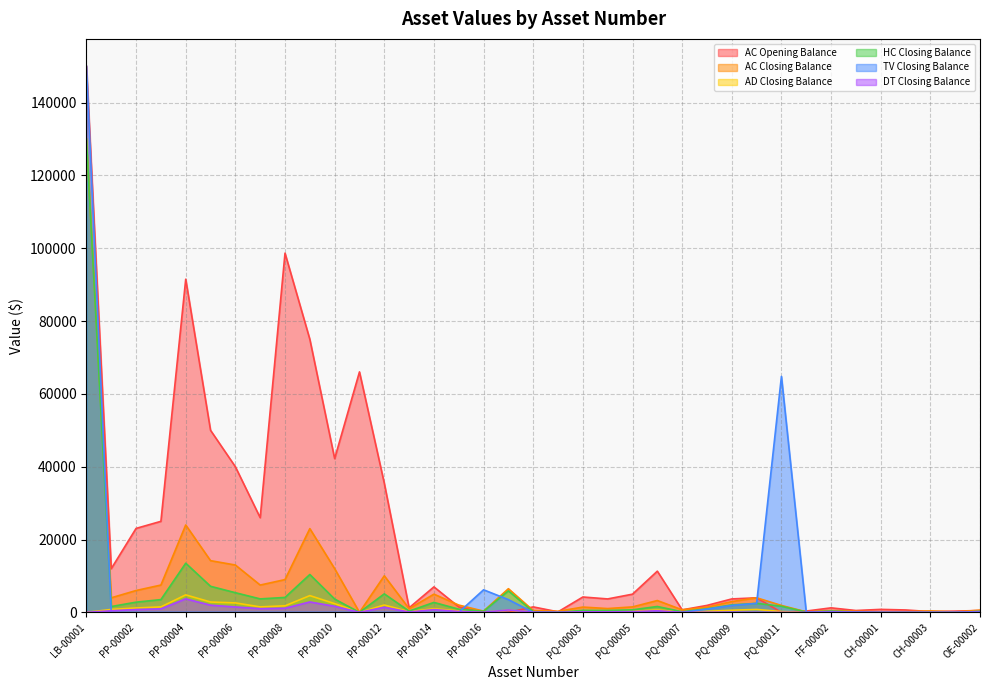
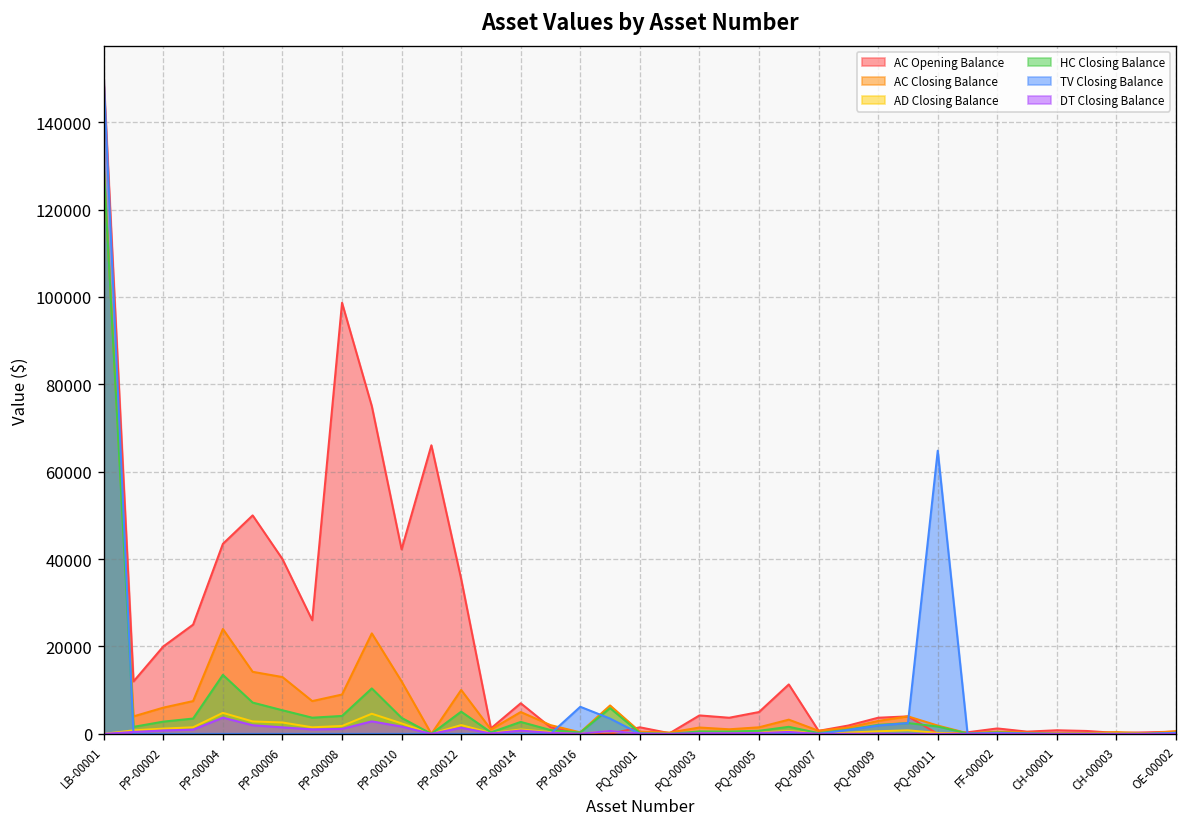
  {
    "AC Opening Balance": {
-     "PP-00002": 23000,
-     "PP-00004": 92000,
+     "PP-00002": 20000,
+     "PP-00004": 43000,
      "PP-00006": 40000,
      "PP-00008": 99000,
      "PP-00010": 42000,
      "PP-00012": 35000,
      "PP-00014": 7000,
      "PQ-00001": 2000,
      "PQ-00003": 4000,
      "PQ-00005": 5000,
      "PQ-00009": 4000,
      "FF-00002": 1000
    },
    "HC Closing Balance": {
      "PP-00002": 3000,
      "PP-00004": 14000,
      "PP-00006": 5000,
      "PP-00008": 4000,
      "PP-00010": 4000,
      "PP-00012": 5000,
      "PP-00014": 3000
    },
    "TV Closing Balance": {
      "PP-00002": 0,
      "PP-00004": 0,
      "PP-00006": 0,
      "PP-00008": 0,
      "PP-00010": 0,
      "PP-00012": 0,
      "PP-00014": 0,
      "PP-00016": 6000,
      "PQ-00011": 65000
    },
    "DT Closing Balance": {
      "PP-00004": 4000,
      "PP-00006": 1000,
      "PP-00010": 2000
    }
  }
